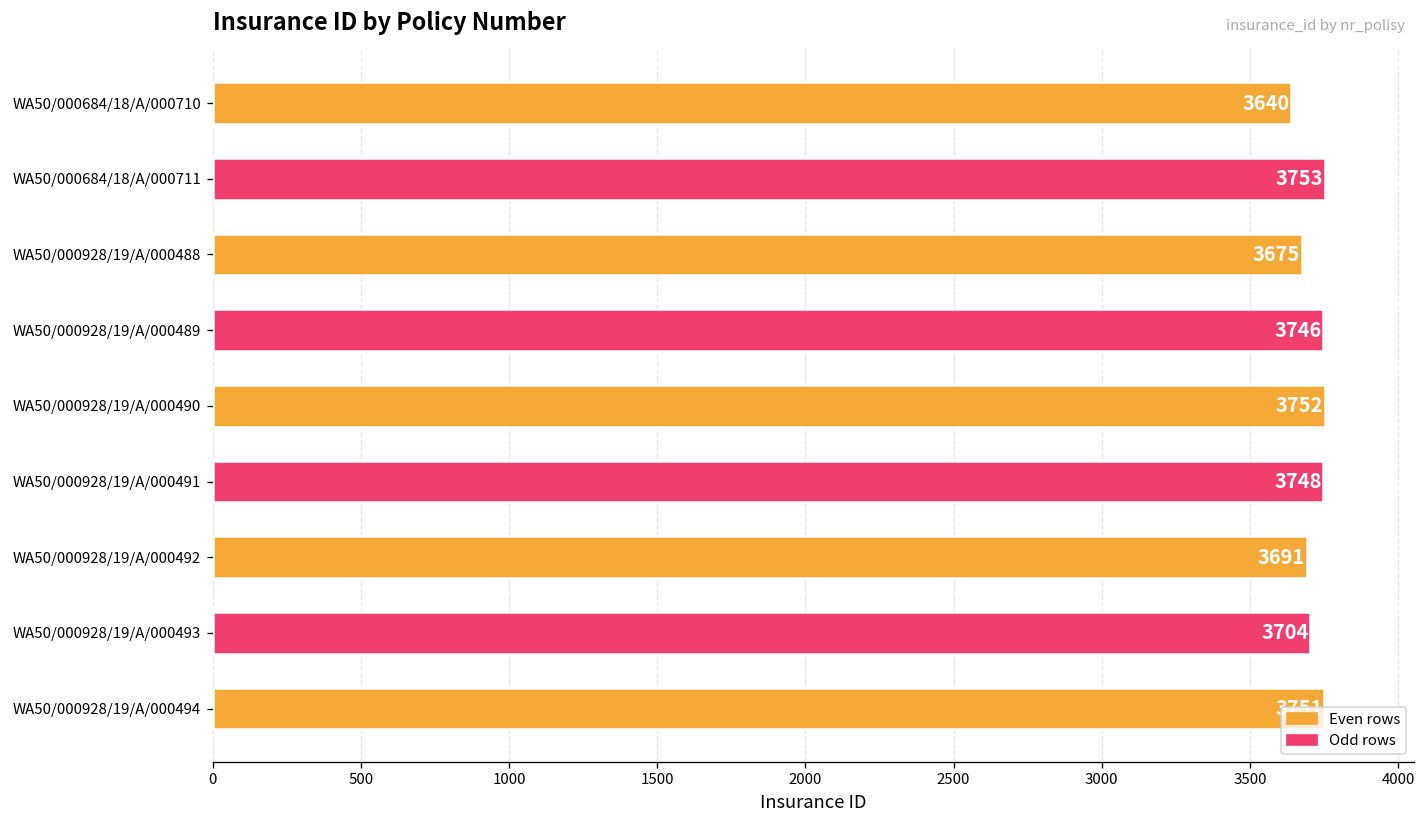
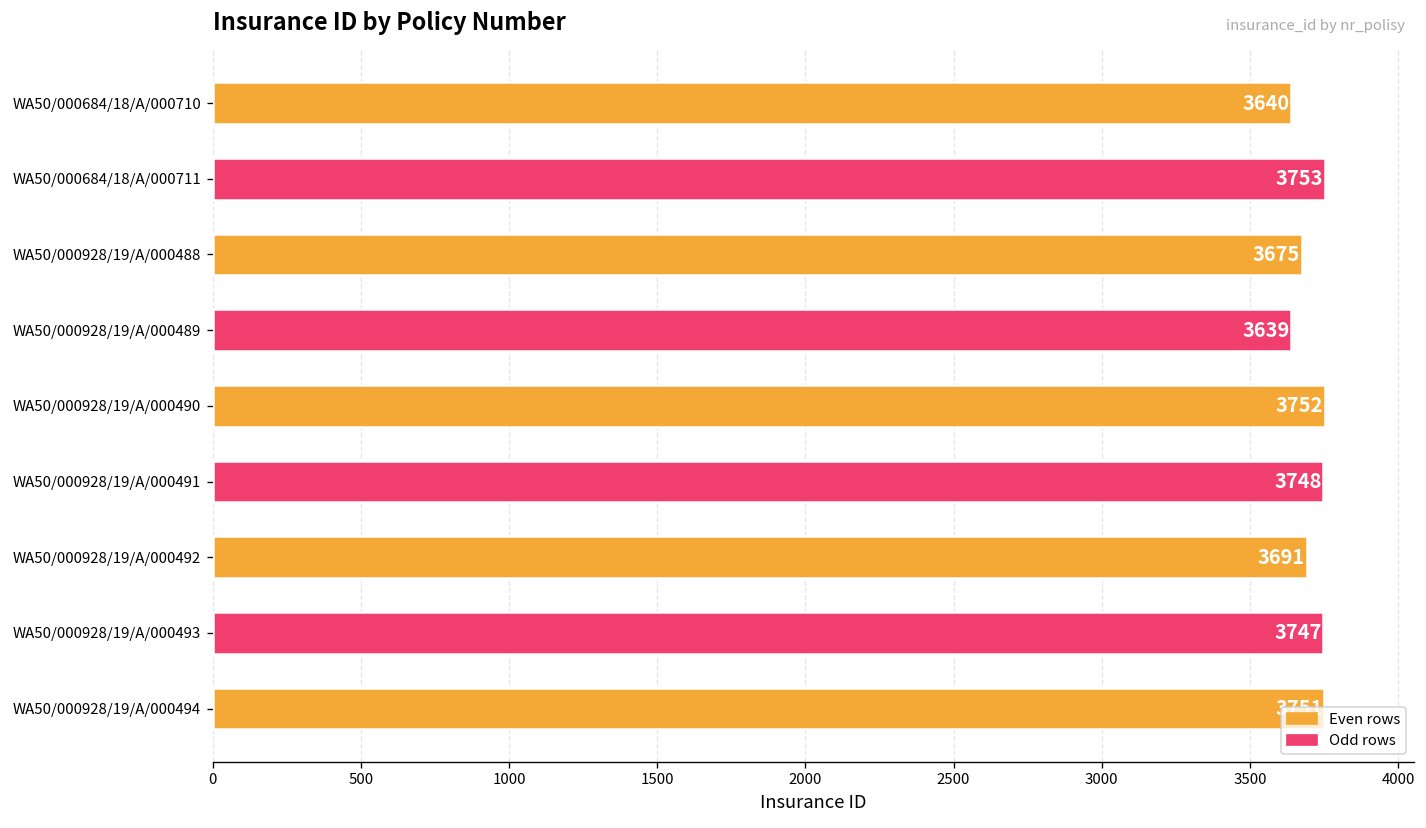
  {
    "WA50/000684/18/A/000710": 3640,
    "WA50/000684/18/A/000711": 3753,
    "WA50/000928/19/A/000488": 3675,
-   "WA50/000928/19/A/000489": 3746,
+   "WA50/000928/19/A/000489": 3639,
    "WA50/000928/19/A/000490": 3752,
    "WA50/000928/19/A/000491": 3748,
    "WA50/000928/19/A/000492": 3691,
-   "WA50/000928/19/A/000493": 3704
+   "WA50/000928/19/A/000493": 3747
  }
